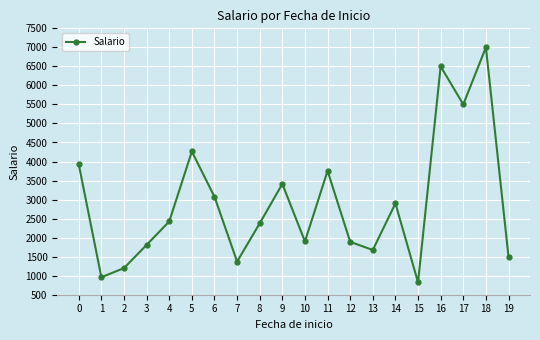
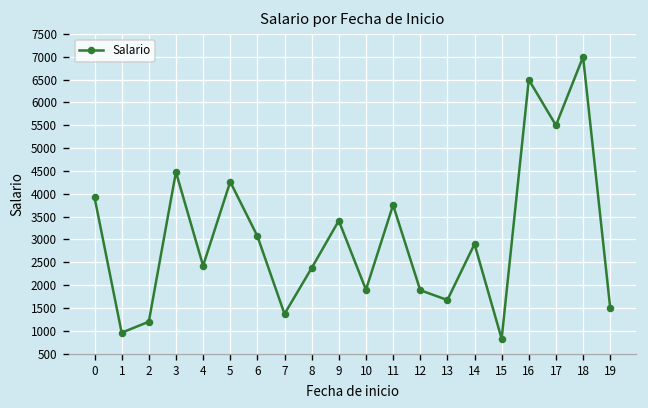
  {
    "0": 3900,
    "1": 1000,
    "2": 1200,
-   "3": 1800,
+   "3": 4500,
    "4": 2400,
    "5": 4300,
    "6": 3100,
    "7": 1400,
    "8": 2400,
    "9": 3400,
    "10": 1900,
    "11": 3800,
    "12": 1900,
    "13": 1700,
    "14": 2900,
    "15": 800,
    "16": 6500,
    "17": 5500,
    "18": 7000,
    "19": 1500
  }
